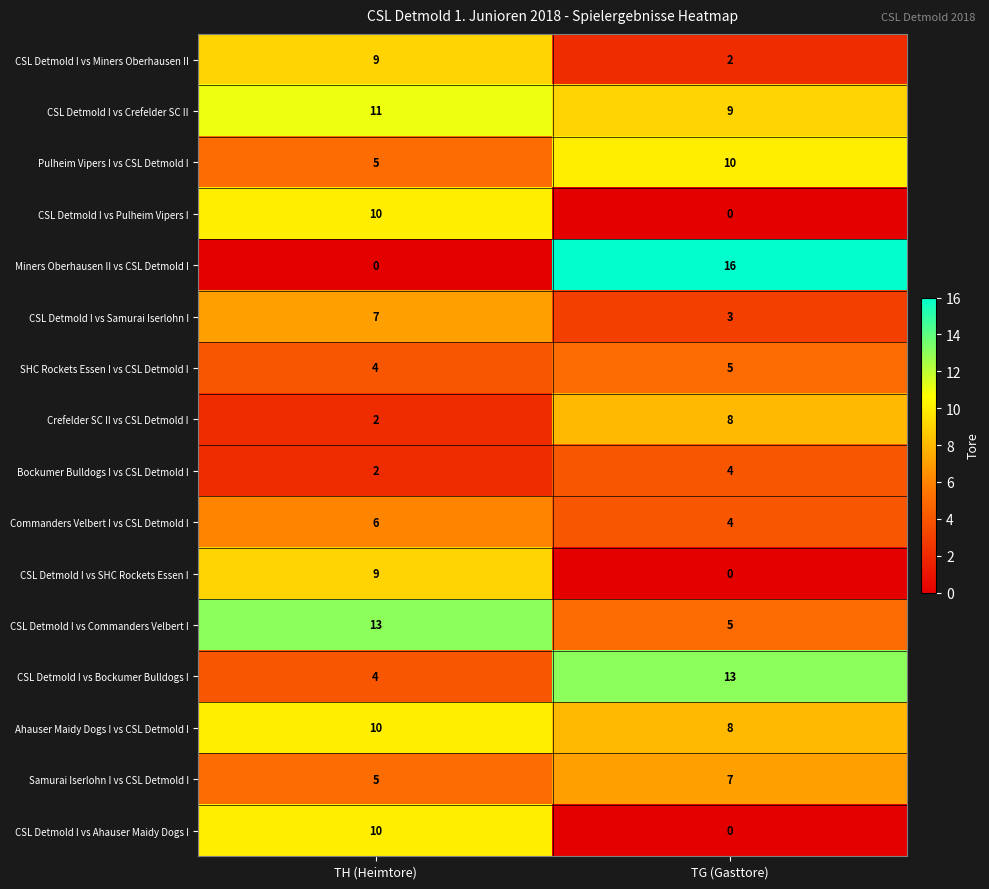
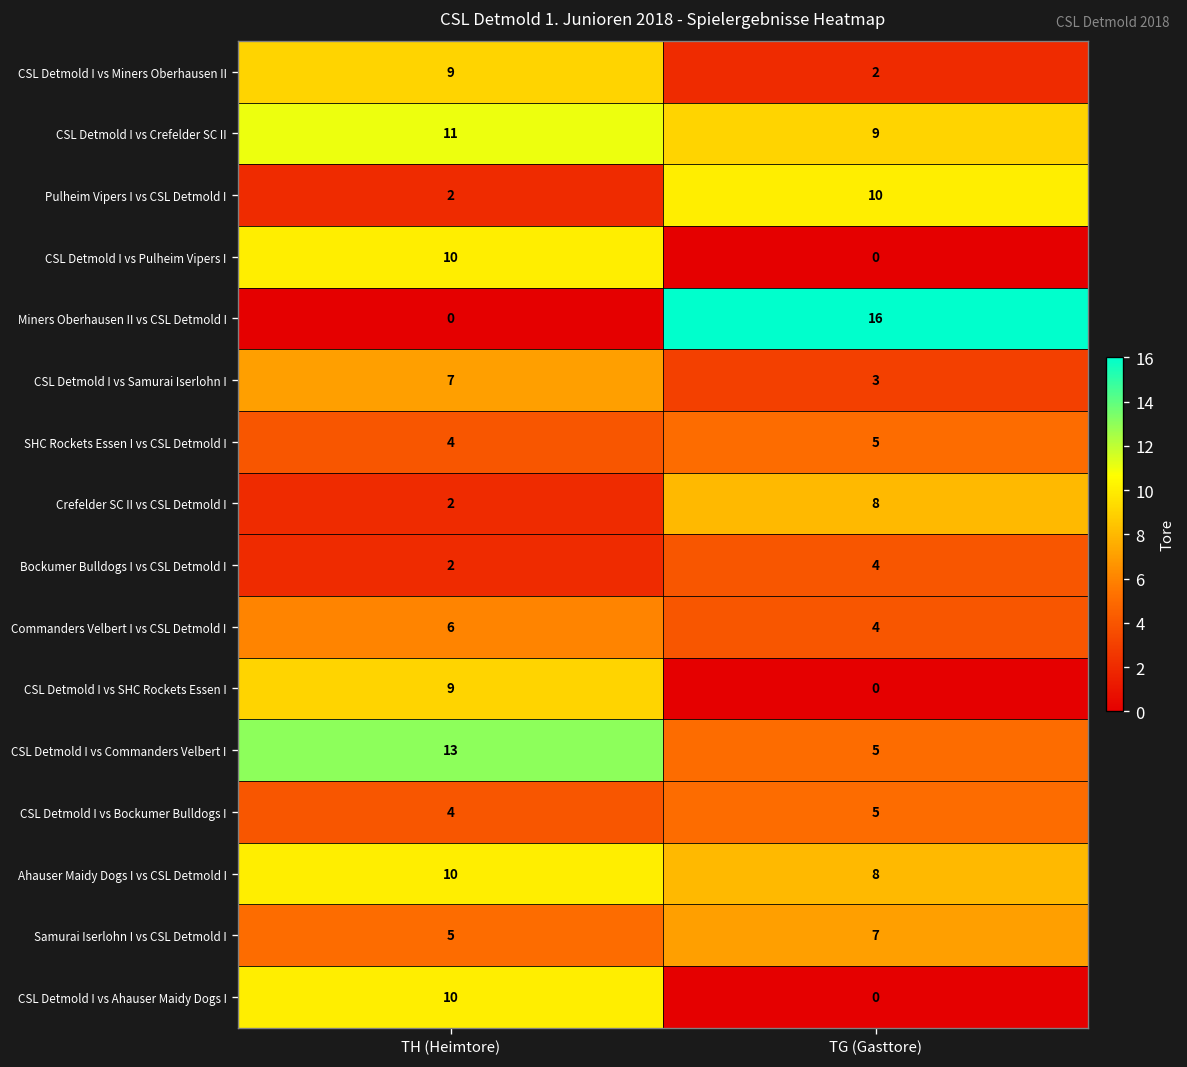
  {
    "CSL Detmold I vs Miners Oberhausen II": {
      "TH (Heimtore)": 9,
      "TG (Gasttore)": 2
    },
    "CSL Detmold I vs Crefelder SC II": {
      "TH (Heimtore)": 11,
      "TG (Gasttore)": 9
    },
    "Pulheim Vipers I vs CSL Detmold I": {
-     "TH (Heimtore)": 5,
+     "TH (Heimtore)": 2,
      "TG (Gasttore)": 10
    },
    "CSL Detmold I vs Pulheim Vipers I": {
      "TH (Heimtore)": 10,
      "TG (Gasttore)": 0
    },
    "Miners Oberhausen II vs CSL Detmold I": {
      "TH (Heimtore)": 0,
      "TG (Gasttore)": 16
    },
    "CSL Detmold I vs Samurai Iserlohn I": {
      "TH (Heimtore)": 7,
      "TG (Gasttore)": 3
    },
    "SHC Rockets Essen I vs CSL Detmold I": {
      "TH (Heimtore)": 4,
      "TG (Gasttore)": 5
    },
    "Crefelder SC II vs CSL Detmold I": {
      "TH (Heimtore)": 2,
      "TG (Gasttore)": 8
    },
    "Bockumer Bulldogs I vs CSL Detmold I": {
      "TH (Heimtore)": 2,
      "TG (Gasttore)": 4
    },
    "Commanders Velbert I vs CSL Detmold I": {
      "TH (Heimtore)": 6,
      "TG (Gasttore)": 4
    },
    "CSL Detmold I vs SHC Rockets Essen I": {
      "TH (Heimtore)": 9,
      "TG (Gasttore)": 0
    },
    "CSL Detmold I vs Commanders Velbert I": {
      "TH (Heimtore)": 13,
      "TG (Gasttore)": 5
    },
    "CSL Detmold I vs Bockumer Bulldogs I": {
      "TH (Heimtore)": 4,
-     "TG (Gasttore)": 13
+     "TG (Gasttore)": 5
    },
    "Ahauser Maidy Dogs I vs CSL Detmold I": {
      "TH (Heimtore)": 10,
      "TG (Gasttore)": 8
    },
    "Samurai Iserlohn I vs CSL Detmold I": {
      "TH (Heimtore)": 5,
      "TG (Gasttore)": 7
    },
    "CSL Detmold I vs Ahauser Maidy Dogs I": {
      "TH (Heimtore)": 10,
      "TG (Gasttore)": 0
    }
  }
